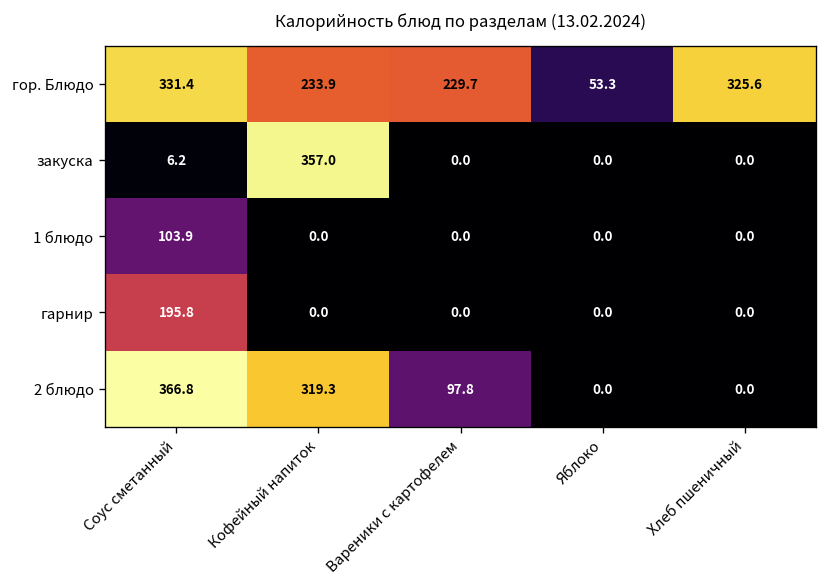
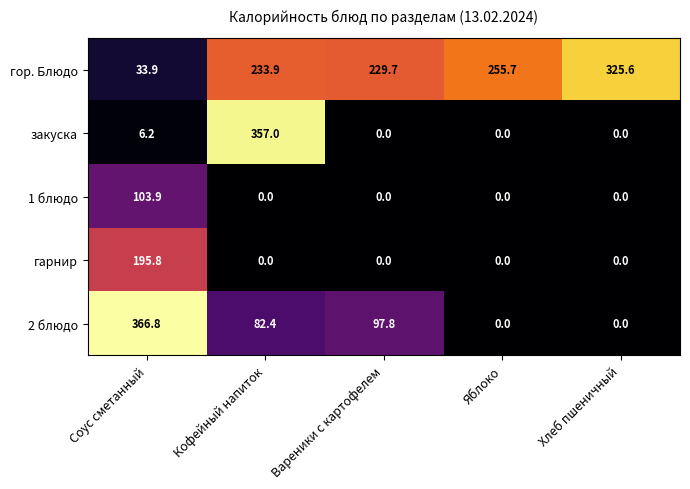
  {
    "гор. Блюдо": {
-     "Соус сметанный": 331.4,
+     "Соус сметанный": 33.9,
      "Кофейный напиток": 233.9,
      "Вареники с картофелем": 229.7,
-     "Яблоко": 53.3,
+     "Яблоко": 255.7,
      "Хлеб пшеничный": 325.6
    },
    "закуска": {
      "Соус сметанный": 6.2,
      "Кофейный напиток": 357.0,
      "Вареники с картофелем": 0.0,
      "Яблоко": 0.0,
      "Хлеб пшеничный": 0.0
    },
    "1 блюдо": {
      "Соус сметанный": 103.9,
      "Кофейный напиток": 0.0,
      "Вареники с картофелем": 0.0,
      "Яблоко": 0.0,
      "Хлеб пшеничный": 0.0
    },
    "гарнир": {
      "Соус сметанный": 195.8,
      "Кофейный напиток": 0.0,
      "Вареники с картофелем": 0.0,
      "Яблоко": 0.0,
      "Хлеб пшеничный": 0.0
    },
    "2 блюдо": {
      "Соус сметанный": 366.8,
-     "Кофейный напиток": 319.3,
+     "Кофейный напиток": 82.4,
      "Вареники с картофелем": 97.8,
      "Яблоко": 0.0,
      "Хлеб пшеничный": 0.0
    }
  }
